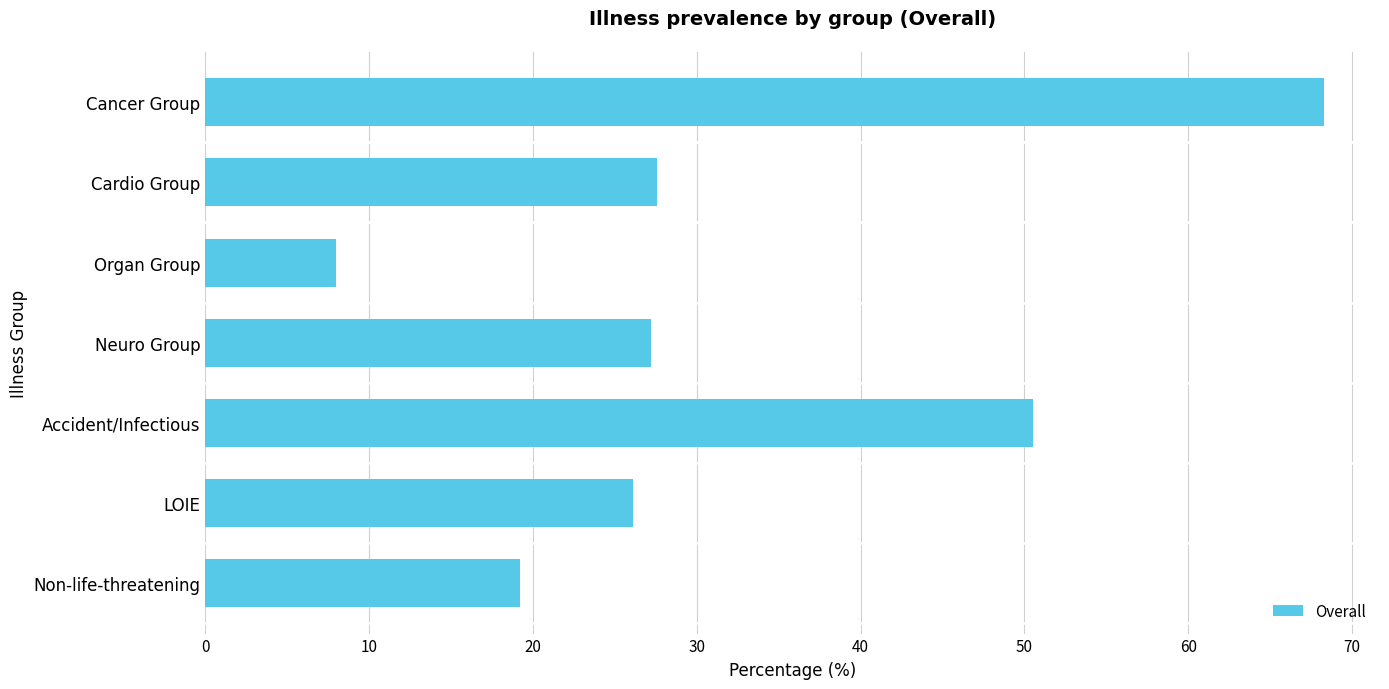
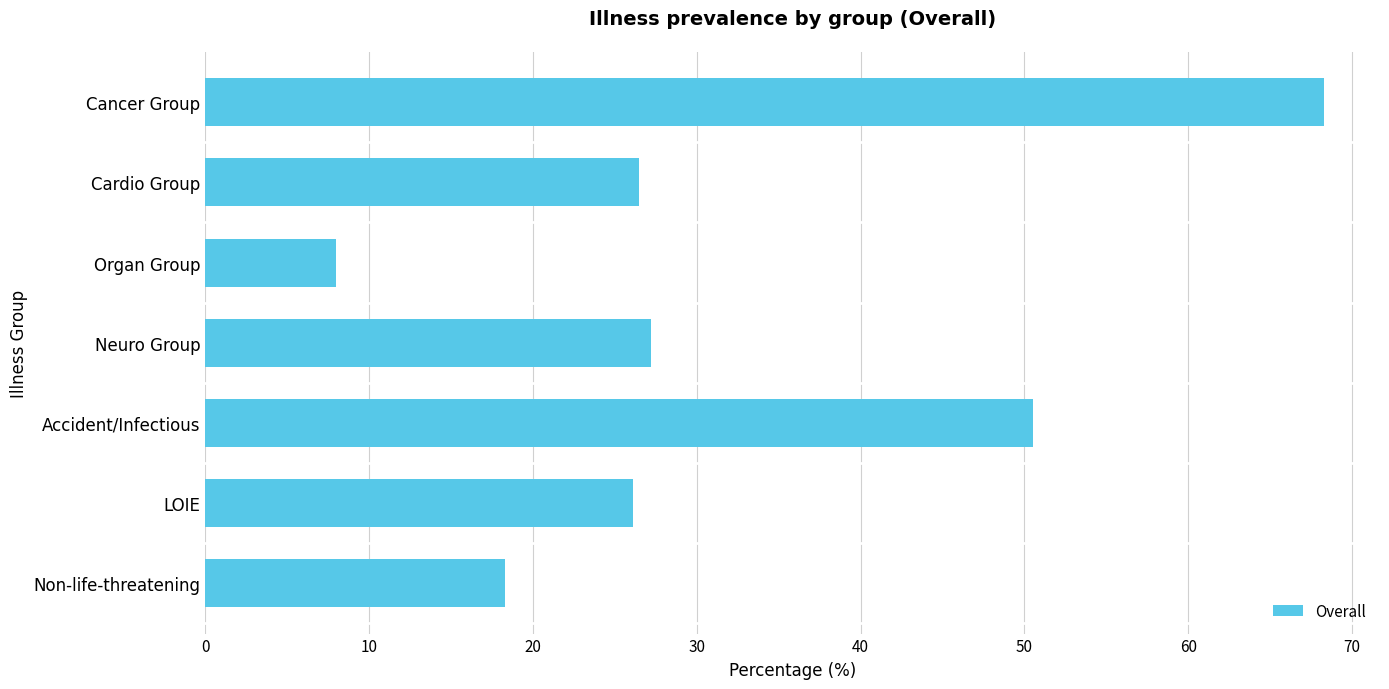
  {
    "Cancer Group": 68.3,
-   "Cardio Group": 27.6,
+   "Cardio Group": 26.5,
    "Organ Group": 8.0,
    "Neuro Group": 27.2,
    "Accident/Infectious": 50.5,
    "LOIE": 26.1,
-   "Non-life-threatening": 19.2
+   "Non-life-threatening": 18.3
  }
